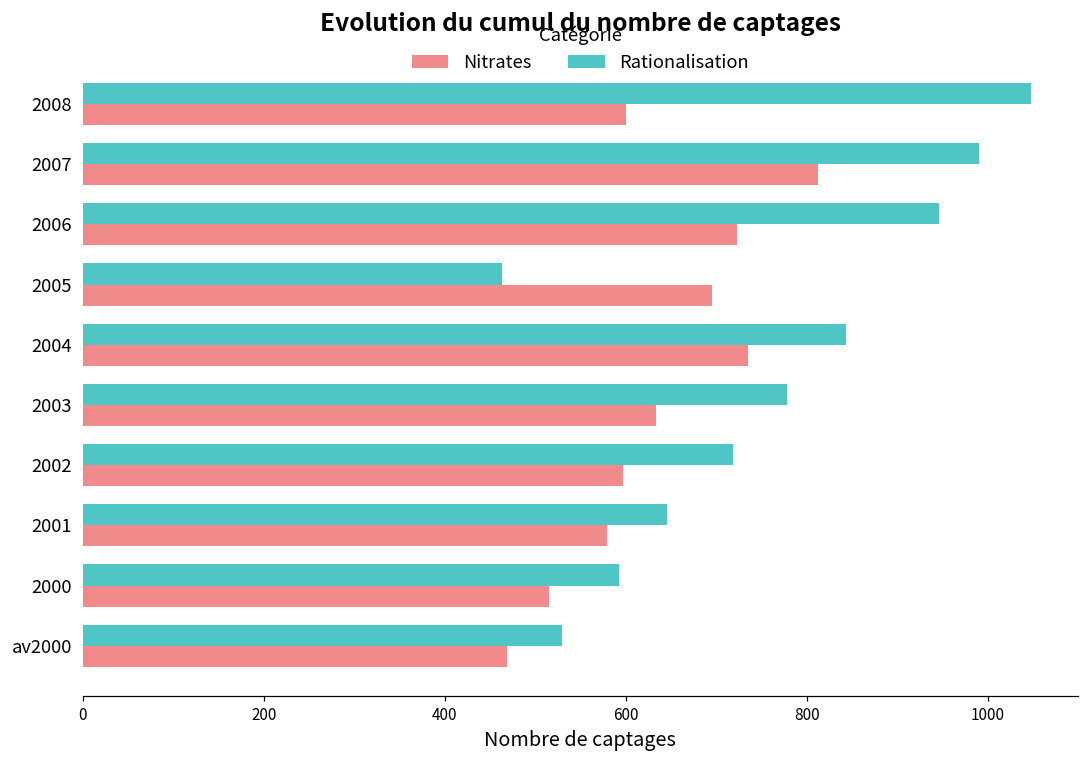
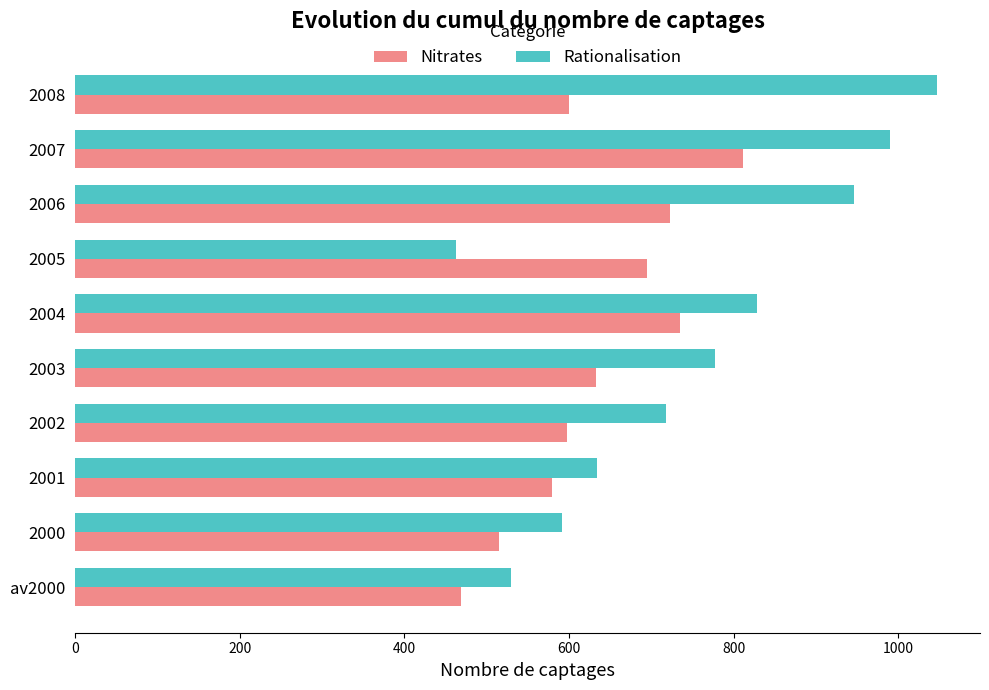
  {
    "Nitrates": {
      "2008": 600,
      "2007": 810,
      "2006": 720,
      "2005": 700,
      "2004": 740,
      "2003": 630,
      "2002": 600,
      "2001": 580,
      "2000": 520,
      "av2000": 470
    },
    "Rationalisation": {
      "2008": 1050,
      "2007": 990,
      "2006": 950,
      "2005": 460,
-     "2004": 840,
+     "2004": 830,
      "2003": 780,
      "2002": 720,
-     "2001": 650,
+     "2001": 630,
      "2000": 590,
      "av2000": 530
    }
  }
